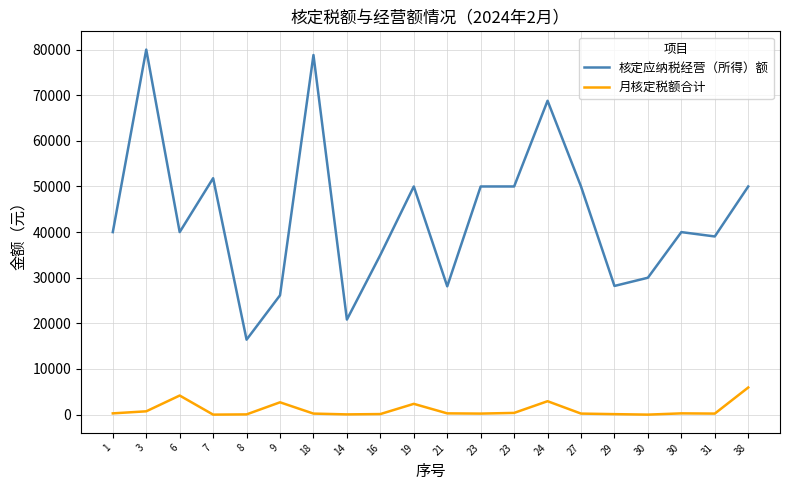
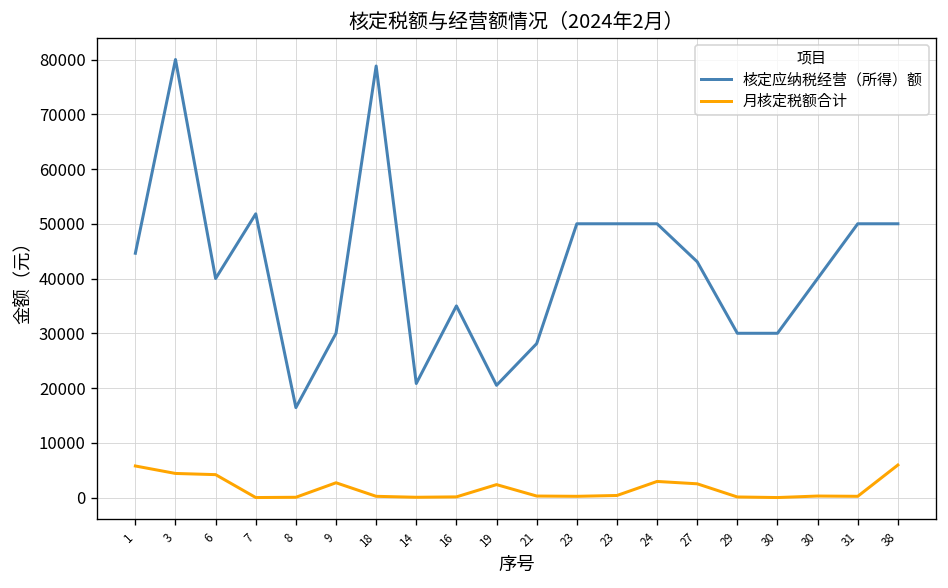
  {
    "核定应纳税经营（所得）额": {
-     "1": 40000,
+     "1": 45000,
      "3": 80000,
      "6": 40000,
      "7": 52000,
      "8": 16000,
-     "9": 26000,
+     "9": 30000,
      "18": 79000,
      "14": 21000,
      "16": 35000,
-     "19": 50000,
+     "19": 20000,
      "21": 28000,
-     "24": 69000,
-     "27": 50000,
-     "29": 28000,
-     "31": 39000,
+     "24": 50000,
+     "27": 43000,
+     "29": 30000,
+     "31": 50000,
      "38": 50000
    },
    "月核定税额合计": {
-     "1": 0,
-     "3": 1000,
+     "1": 6000,
+     "3": 4000,
      "6": 4000,
      "7": 0,
      "8": 0,
      "9": 3000,
      "18": 0,
      "14": 0,
      "16": 0,
      "19": 2000,
      "21": 0,
      "24": 3000,
-     "27": 0,
+     "27": 3000,
      "29": 0,
      "31": 0,
      "38": 6000
    }
  }
